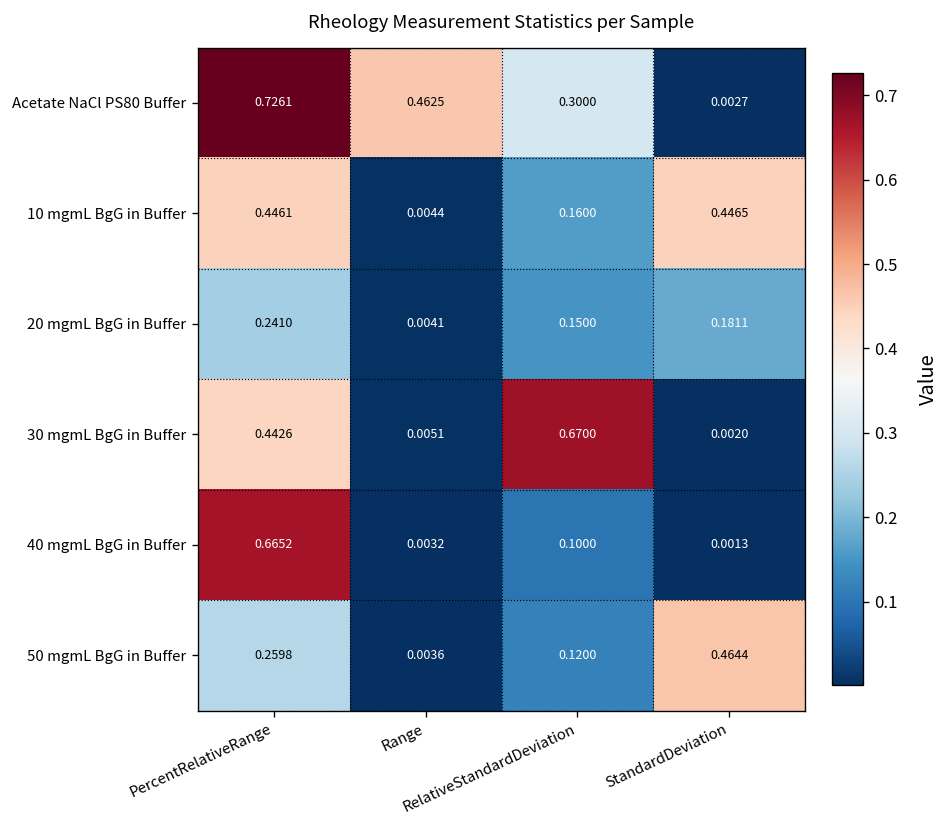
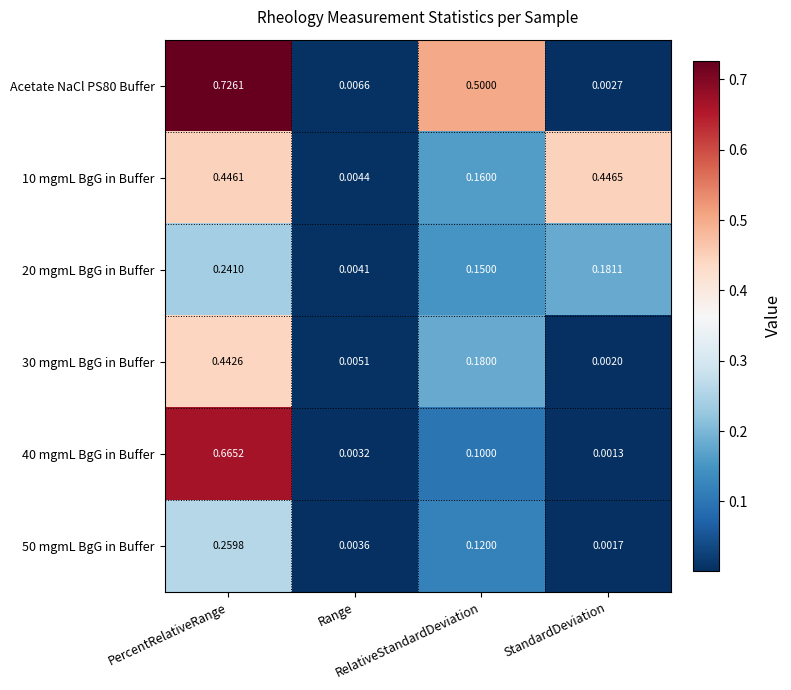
  {
    "Acetate NaCl PS80 Buffer": {
      "PercentRelativeRange": 0.7261,
-     "Range": 0.4625,
-     "RelativeStandardDeviation": 0.3000,
+     "Range": 0.0066,
+     "RelativeStandardDeviation": 0.5000,
      "StandardDeviation": 0.0027
    },
    "10 mgmL BgG in Buffer": {
      "PercentRelativeRange": 0.4461,
      "Range": 0.0044,
      "RelativeStandardDeviation": 0.1600,
      "StandardDeviation": 0.4465
    },
    "20 mgmL BgG in Buffer": {
      "PercentRelativeRange": 0.2410,
      "Range": 0.0041,
      "RelativeStandardDeviation": 0.1500,
      "StandardDeviation": 0.1811
    },
    "30 mgmL BgG in Buffer": {
      "PercentRelativeRange": 0.4426,
      "Range": 0.0051,
-     "RelativeStandardDeviation": 0.6700,
+     "RelativeStandardDeviation": 0.1800,
      "StandardDeviation": 0.0020
    },
    "40 mgmL BgG in Buffer": {
      "PercentRelativeRange": 0.6652,
      "Range": 0.0032,
      "RelativeStandardDeviation": 0.1000,
      "StandardDeviation": 0.0013
    },
    "50 mgmL BgG in Buffer": {
      "PercentRelativeRange": 0.2598,
      "Range": 0.0036,
      "RelativeStandardDeviation": 0.1200,
-     "StandardDeviation": 0.4644
+     "StandardDeviation": 0.0017
    }
  }
